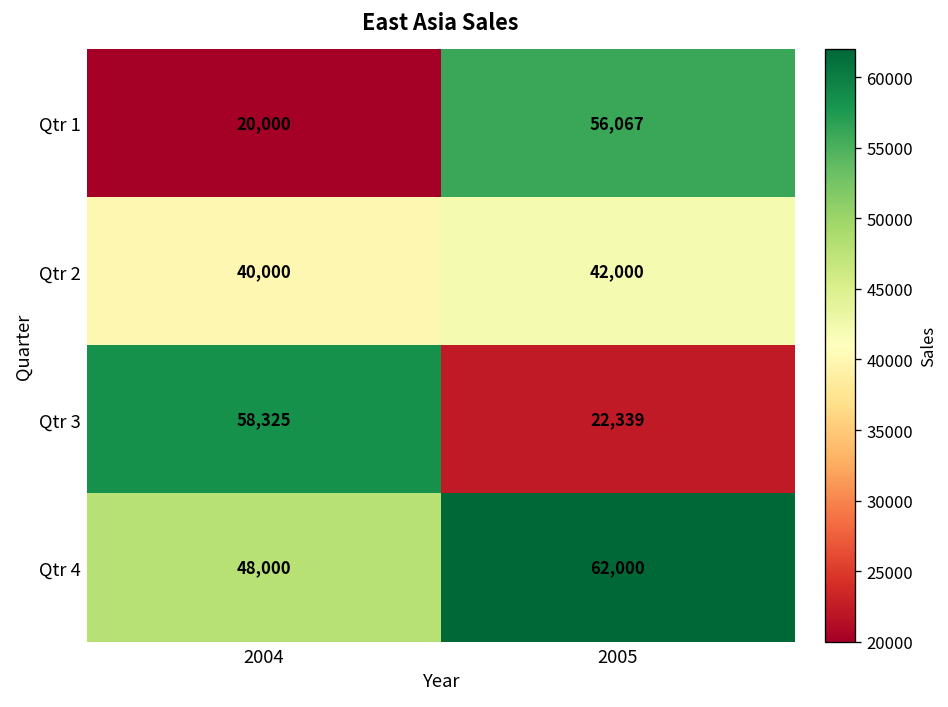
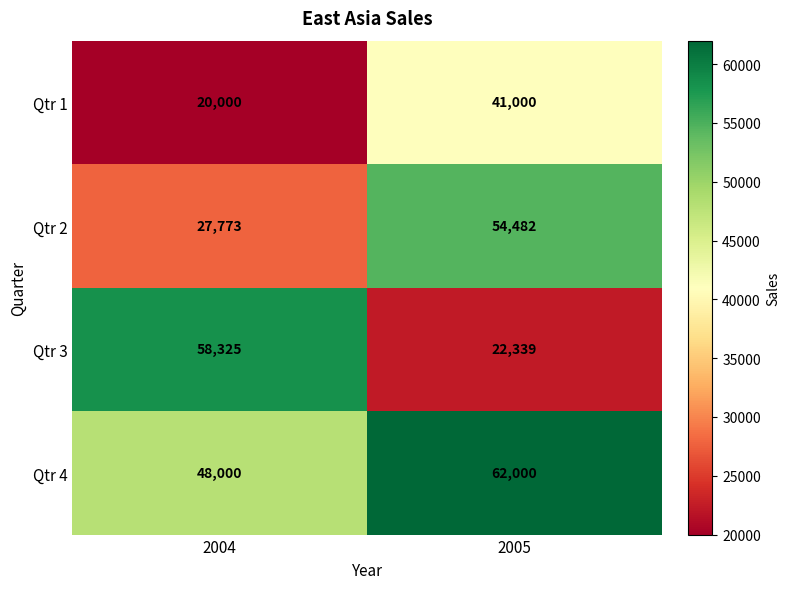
  {
    "Qtr 1": {
      "2004": "20,000",
-     "2005": "56,067"
+     "2005": "41,000"
    },
    "Qtr 2": {
-     "2004": "40,000",
-     "2005": "42,000"
+     "2004": "27,773",
+     "2005": "54,482"
    },
    "Qtr 3": {
      "2004": "58,325",
      "2005": "22,339"
    },
    "Qtr 4": {
      "2004": "48,000",
      "2005": "62,000"
    }
  }
